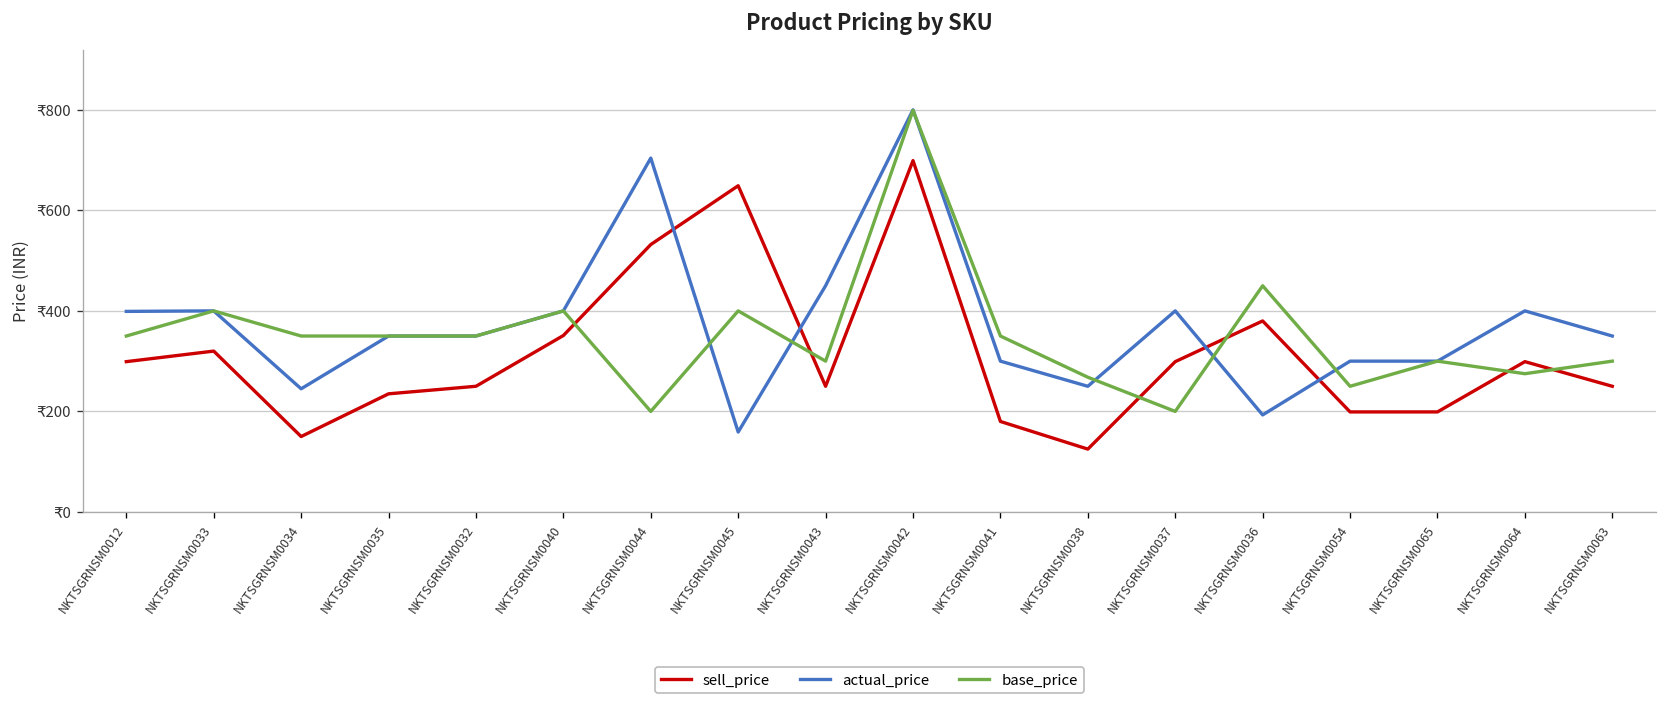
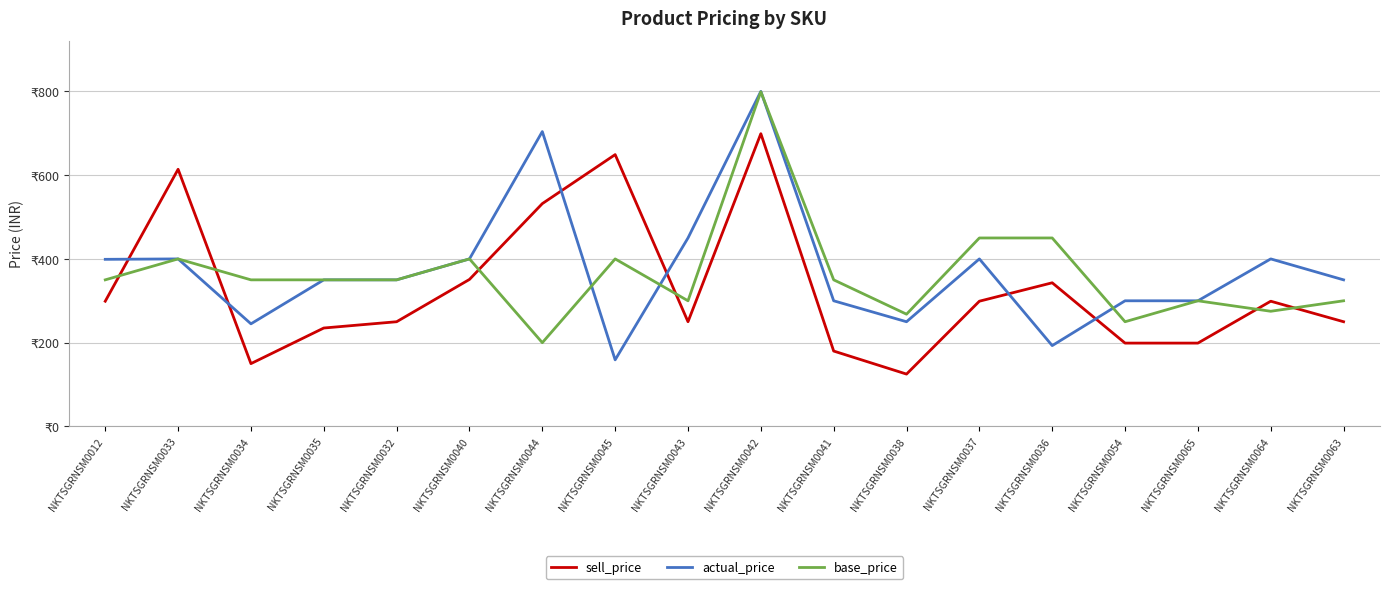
  {
    "sell_price": {
      "NKTSGRNSM0012": "₹300",
-     "NKTSGRNSM0033": "₹320",
+     "NKTSGRNSM0033": "₹610",
      "NKTSGRNSM0034": "₹150",
      "NKTSGRNSM0035": "₹240",
      "NKTSGRNSM0032": "₹250",
      "NKTSGRNSM0040": "₹350",
      "NKTSGRNSM0044": "₹530",
      "NKTSGRNSM0045": "₹650",
      "NKTSGRNSM0043": "₹250",
      "NKTSGRNSM0042": "₹700",
      "NKTSGRNSM0041": "₹180",
      "NKTSGRNSM0038": "₹130",
      "NKTSGRNSM0037": "₹300",
-     "NKTSGRNSM0036": "₹380",
+     "NKTSGRNSM0036": "₹340",
      "NKTSGRNSM0054": "₹200",
      "NKTSGRNSM0065": "₹200",
      "NKTSGRNSM0064": "₹300",
      "NKTSGRNSM0063": "₹250"
    },
    "actual_price": {
      "NKTSGRNSM0012": "₹400",
      "NKTSGRNSM0034": "₹250",
      "NKTSGRNSM0044": "₹700",
      "NKTSGRNSM0045": "₹160",
      "NKTSGRNSM0043": "₹450",
      "NKTSGRNSM0041": "₹300",
      "NKTSGRNSM0038": "₹250",
      "NKTSGRNSM0037": "₹400",
      "NKTSGRNSM0036": "₹190",
      "NKTSGRNSM0054": "₹300",
      "NKTSGRNSM0064": "₹400",
      "NKTSGRNSM0063": "₹350"
    },
    "base_price": {
      "NKTSGRNSM0012": "₹350",
      "NKTSGRNSM0034": "₹350",
      "NKTSGRNSM0044": "₹200",
      "NKTSGRNSM0045": "₹400",
      "NKTSGRNSM0043": "₹300",
      "NKTSGRNSM0041": "₹350",
      "NKTSGRNSM0038": "₹270",
-     "NKTSGRNSM0037": "₹200",
+     "NKTSGRNSM0037": "₹450",
      "NKTSGRNSM0036": "₹450",
      "NKTSGRNSM0054": "₹250",
      "NKTSGRNSM0064": "₹280",
      "NKTSGRNSM0063": "₹300"
    }
  }
